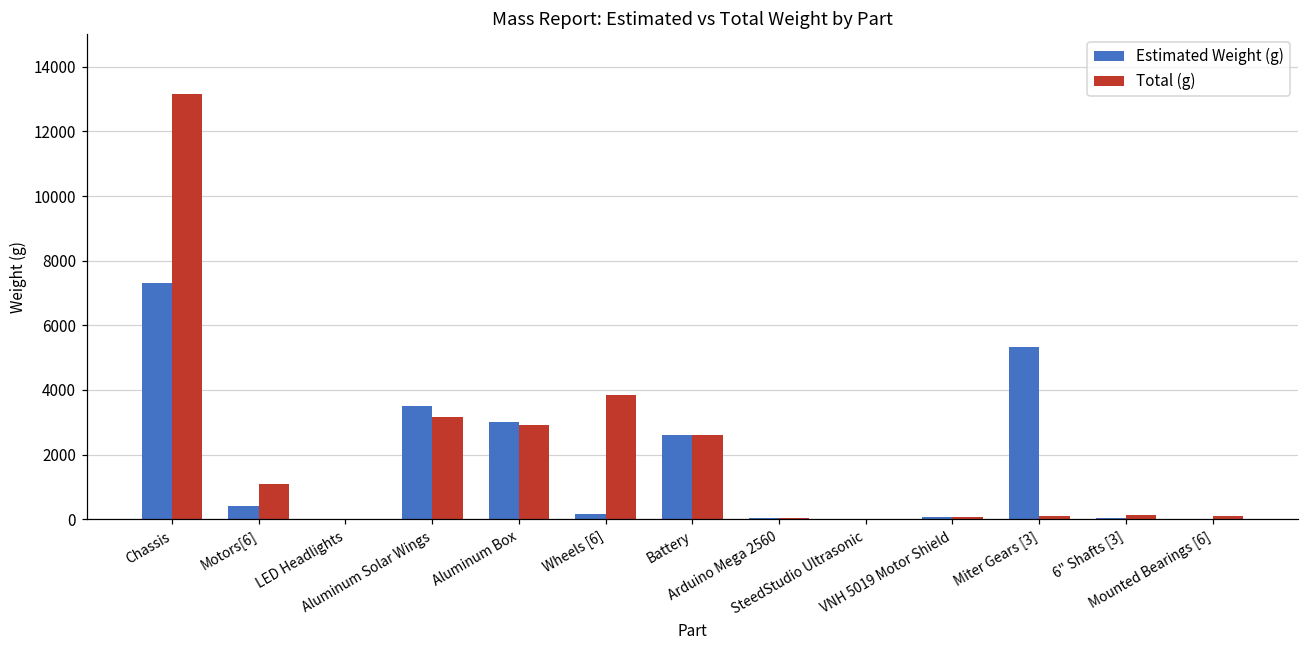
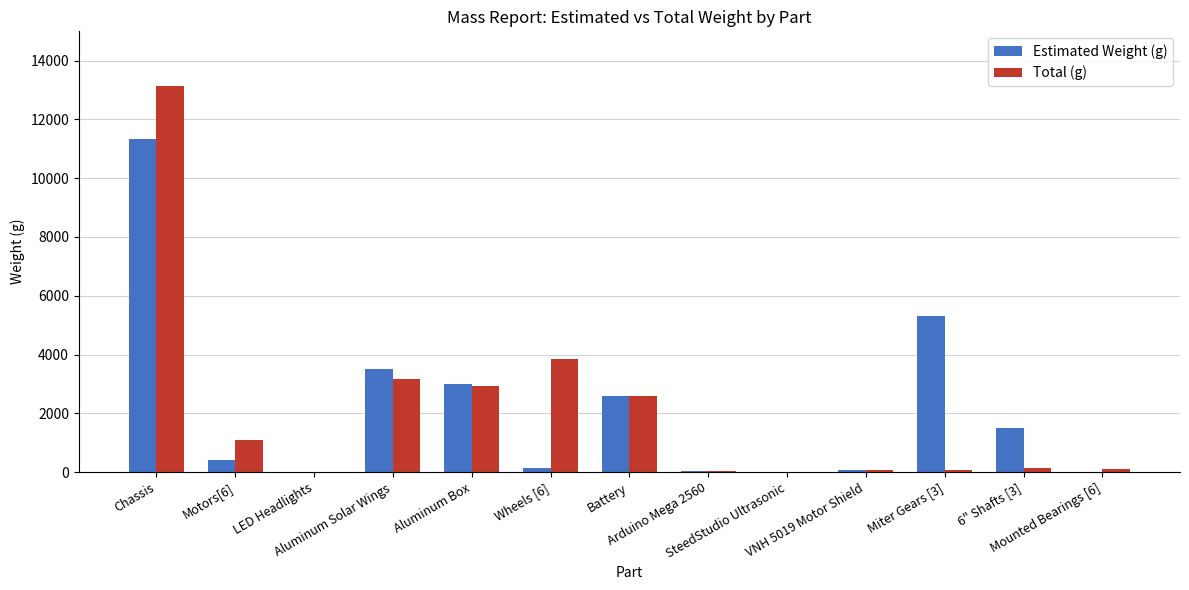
  {
    "Estimated Weight (g)": {
-     "Chassis": 7300,
+     "Chassis": 11300,
      "Motors[6]": 400,
      "Aluminum Solar Wings": 3500,
      "Aluminum Box": 3000,
      "Wheels [6]": 200,
      "Battery": 2600,
      "Miter Gears [3]": 5300,
-     "6\" Shafts [3]": 0
+     "6\" Shafts [3]": 1500
    },
    "Total (g)": {
      "Chassis": 13200,
      "Motors[6]": 1100,
      "Aluminum Solar Wings": 3200,
      "Aluminum Box": 2900,
      "Wheels [6]": 3800,
      "Battery": 2600,
      "Miter Gears [3]": 100,
      "6\" Shafts [3]": 100,
      "Mounted Bearings [6]": 100
    }
  }
